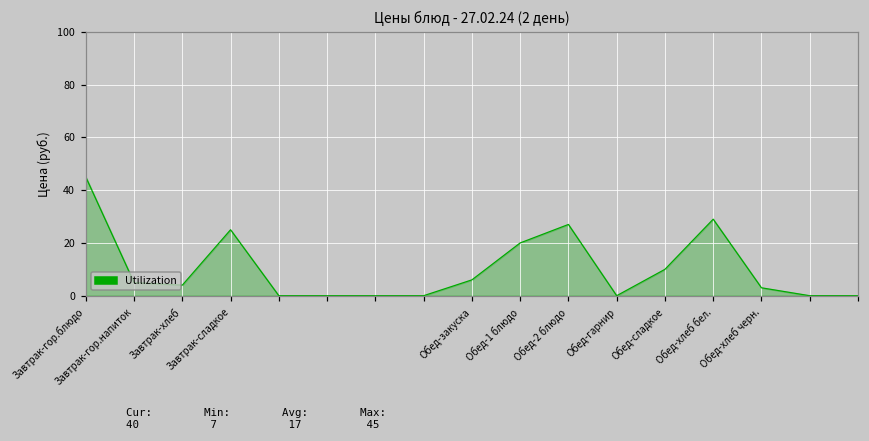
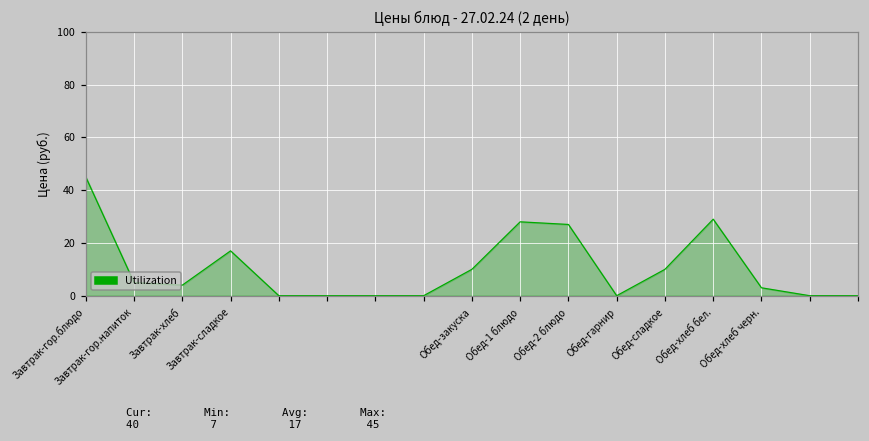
  {
    "Завтрак-гор.блюдо": 45,
    "Завтрак-хлеб": 4,
-   "Завтрак-сладкое": 25,
-   "Обед-закуска": 6,
-   "Обед-1 блюдо": 20,
+   "Завтрак-сладкое": 17,
+   "Обед-закуска": 10,
+   "Обед-1 блюдо": 28,
    "Обед-2 блюдо": 27,
    "Обед-гарнир": 0,
    "Обед-сладкое": 10,
    "Обед-хлеб бел.": 29,
    "Обед-хлеб черн.": 3
  }
